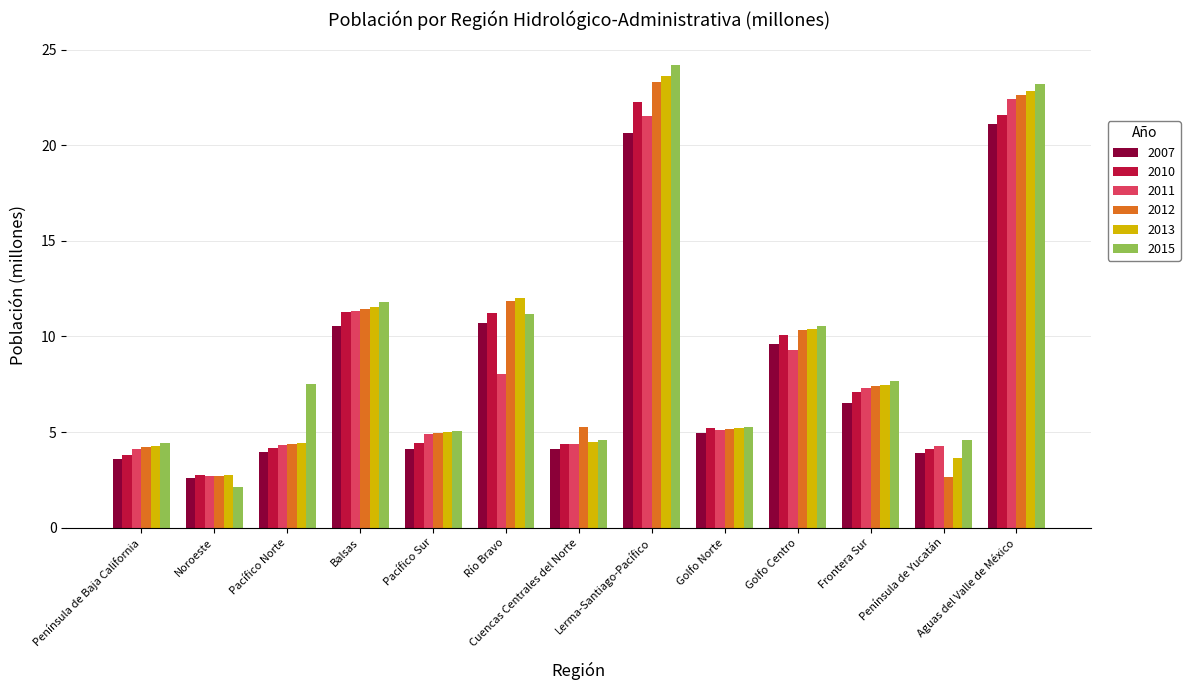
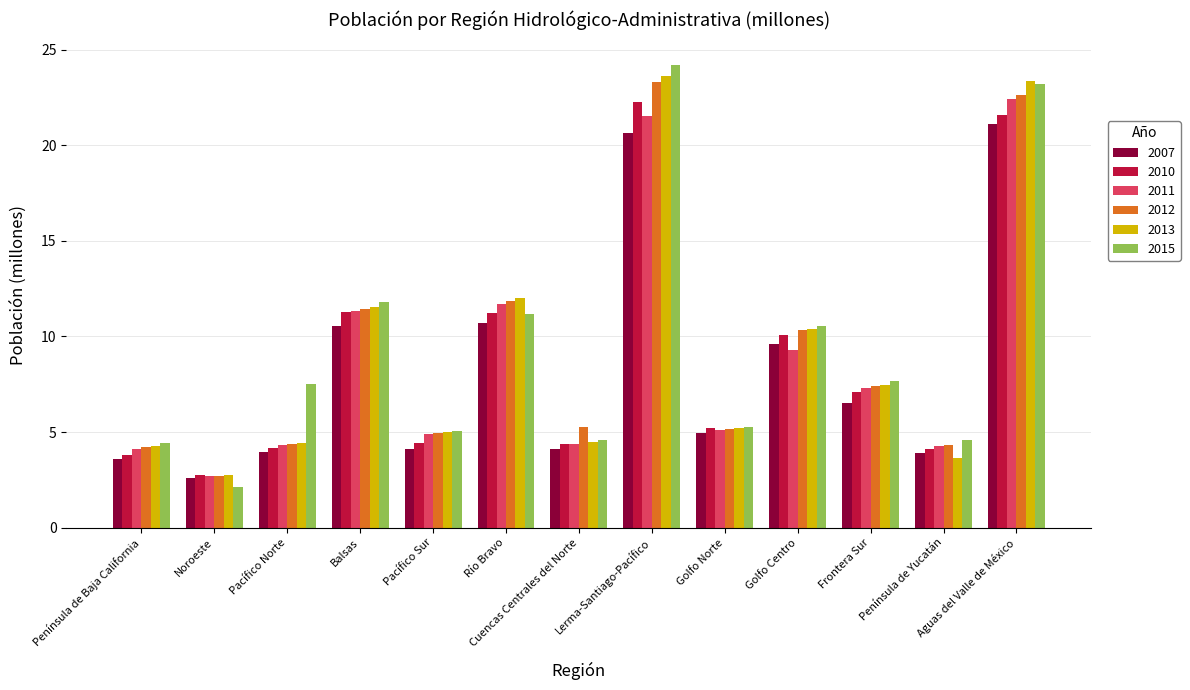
  {
    "2011": {
      "Península de Baja California": 4.1,
      "Noroeste": 2.7,
      "Pacífico Norte": 4.3,
      "Balsas": 11.3,
      "Pacífico Sur": 4.9,
-     "Río Bravo": 8.0,
+     "Río Bravo": 11.7,
      "Cuencas Centrales del Norte": 4.4,
      "Lerma-Santiago-Pacífico": 21.5,
      "Golfo Norte": 5.1,
      "Golfo Centro": 9.3,
      "Frontera Sur": 7.3,
      "Península de Yucatán": 4.3,
      "Aguas del Valle de México": 22.4
    },
    "2012": {
      "Península de Baja California": 4.2,
      "Noroeste": 2.7,
      "Pacífico Norte": 4.4,
      "Balsas": 11.4,
      "Pacífico Sur": 4.9,
      "Río Bravo": 11.8,
      "Cuencas Centrales del Norte": 5.3,
      "Lerma-Santiago-Pacífico": 23.3,
      "Golfo Norte": 5.1,
      "Golfo Centro": 10.3,
      "Frontera Sur": 7.4,
-     "Península de Yucatán": 2.7,
+     "Península de Yucatán": 4.3,
      "Aguas del Valle de México": 22.6
    },
    "2013": {
      "Península de Baja California": 4.3,
      "Noroeste": 2.8,
      "Pacífico Norte": 4.4,
      "Balsas": 11.6,
      "Pacífico Sur": 5.0,
      "Río Bravo": 12.0,
      "Cuencas Centrales del Norte": 4.5,
      "Lerma-Santiago-Pacífico": 23.6,
      "Golfo Norte": 5.2,
      "Golfo Centro": 10.4,
      "Frontera Sur": 7.5,
      "Península de Yucatán": 3.6,
-     "Aguas del Valle de México": 22.8
+     "Aguas del Valle de México": 23.3
    },
    "2015": {
      "Península de Baja California": 4.4,
      "Noroeste": 2.1,
      "Pacífico Norte": 7.5,
      "Balsas": 11.8,
      "Pacífico Sur": 5.1,
      "Río Bravo": 11.2,
      "Cuencas Centrales del Norte": 4.6,
      "Lerma-Santiago-Pacífico": 24.2,
      "Golfo Norte": 5.3,
      "Golfo Centro": 10.6,
      "Frontera Sur": 7.7,
      "Península de Yucatán": 4.6,
      "Aguas del Valle de México": 23.2
    }
  }
